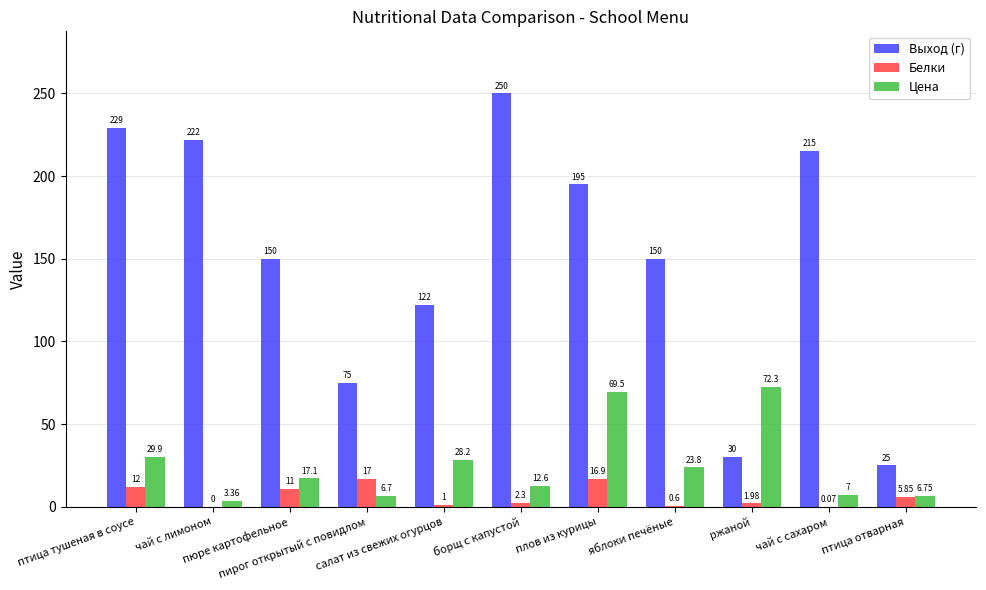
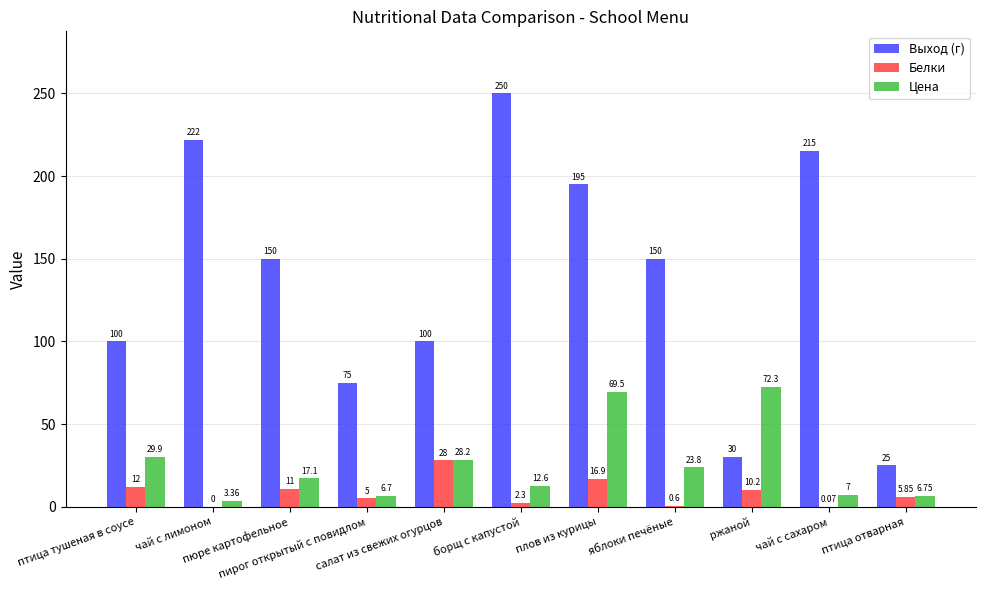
  {
    "Выход (г)": {
-     "птица тушеная в соусе": 229,
+     "птица тушеная в соусе": 100,
      "чай с лимоном": 222,
      "пюре картофельное": 150,
      "пирог открытый с повидлом": 75,
-     "салат из свежих огурцов": 122,
+     "салат из свежих огурцов": 100,
      "борщ с капустой": 250,
      "плов из курицы": 195,
      "яблоки печёные": 150,
      "ржаной": 30,
      "чай с сахаром": 215,
      "птица отварная": 25
    },
    "Белки": {
      "птица тушеная в соусе": 12,
      "чай с лимоном": 0,
      "пюре картофельное": 11,
-     "пирог открытый с повидлом": 17,
-     "салат из свежих огурцов": 1,
+     "пирог открытый с повидлом": 5,
+     "салат из свежих огурцов": 28,
      "борщ с капустой": 2.3,
      "плов из курицы": 16.9,
      "яблоки печёные": 0.6,
-     "ржаной": 1.98,
+     "ржаной": 10.2,
      "чай с сахаром": 0.07,
      "птица отварная": 5.85
    },
    "Цена": {
      "птица тушеная в соусе": 29.9,
      "чай с лимоном": 3.36,
      "пюре картофельное": 17.1,
      "пирог открытый с повидлом": 6.7,
      "салат из свежих огурцов": 28.2,
      "борщ с капустой": 12.6,
      "плов из курицы": 69.5,
      "яблоки печёные": 23.8,
      "ржаной": 72.3,
      "чай с сахаром": 7,
      "птица отварная": 6.75
    }
  }
